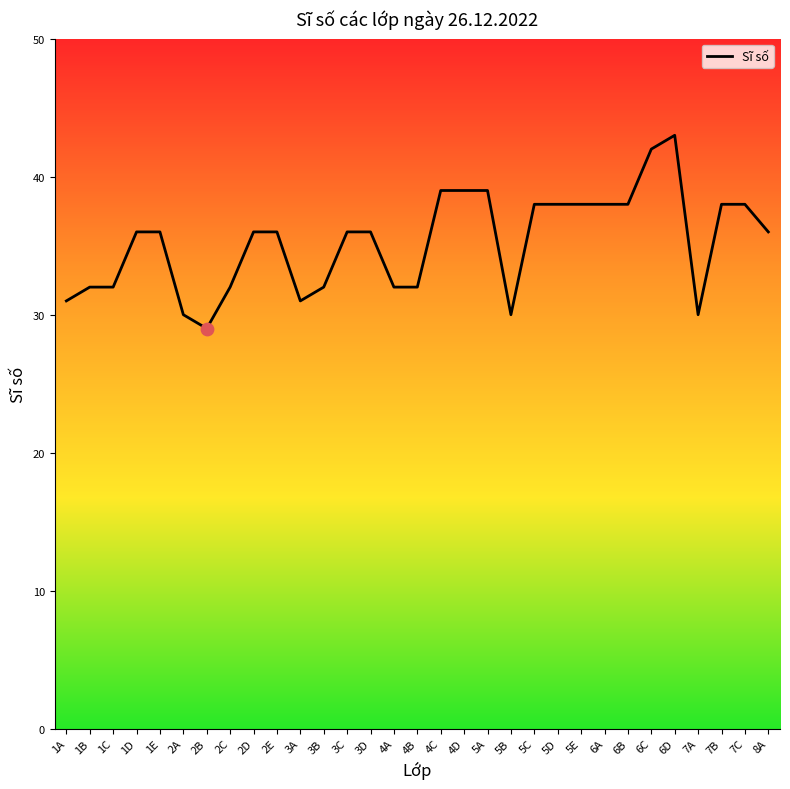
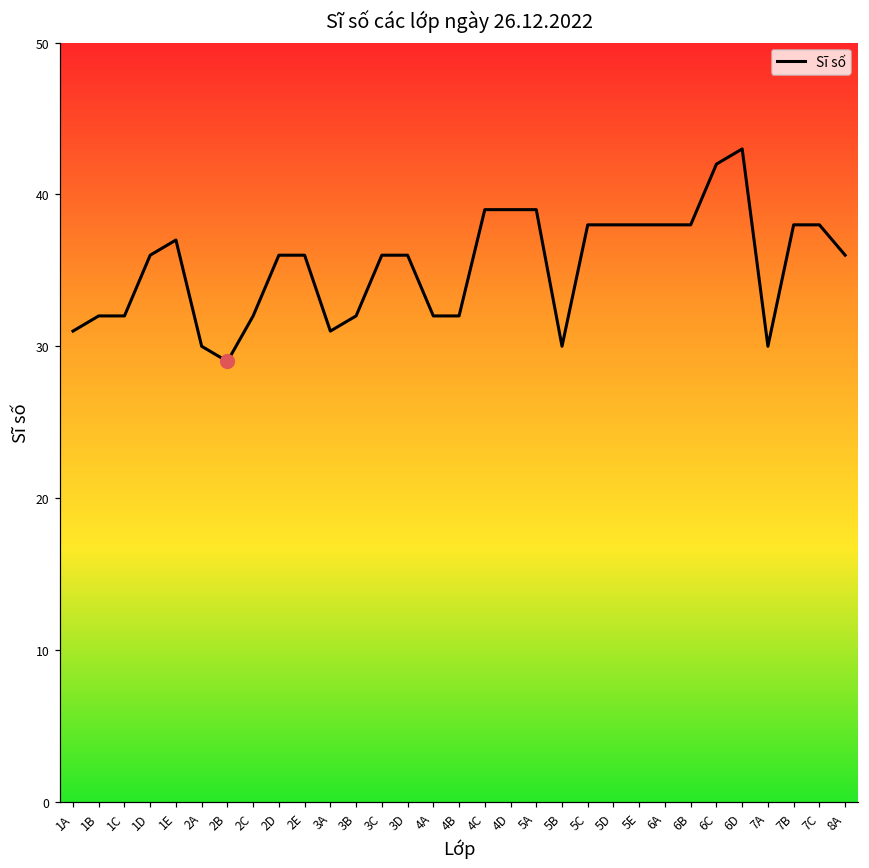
  {
    "Sĩ số": {
      "1A": 31,
      "1B": 32,
      "1C": 32,
      "1D": 36,
-     "1E": 36,
+     "1E": 37,
      "2A": 30,
      "2C": 32,
      "2D": 36,
      "2E": 36,
      "3A": 31,
      "3B": 32,
      "3C": 36,
      "3D": 36,
      "4A": 32,
      "4B": 32,
      "4C": 39,
      "4D": 39,
      "5A": 39,
      "5B": 30,
      "5C": 38,
      "5D": 38,
      "5E": 38,
      "6A": 38,
      "6B": 38,
      "6C": 42,
      "6D": 43,
      "7A": 30,
      "7B": 38,
      "7C": 38,
      "8A": 36
    }
  }
